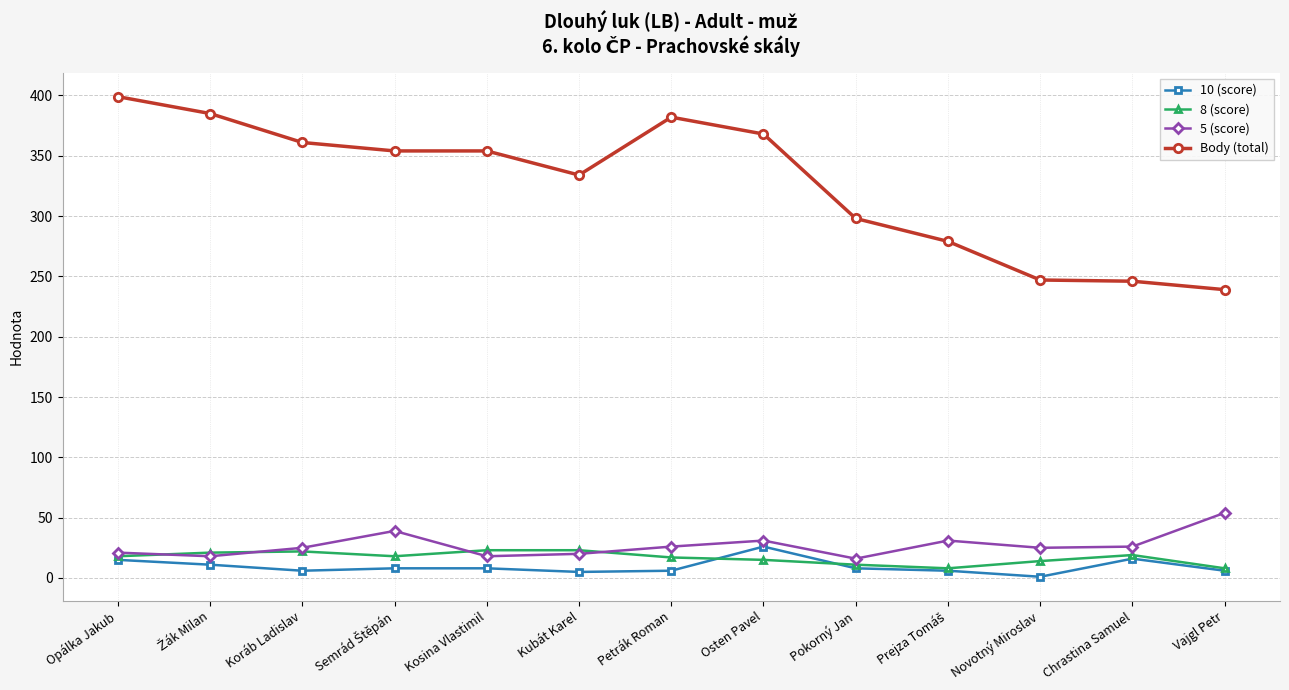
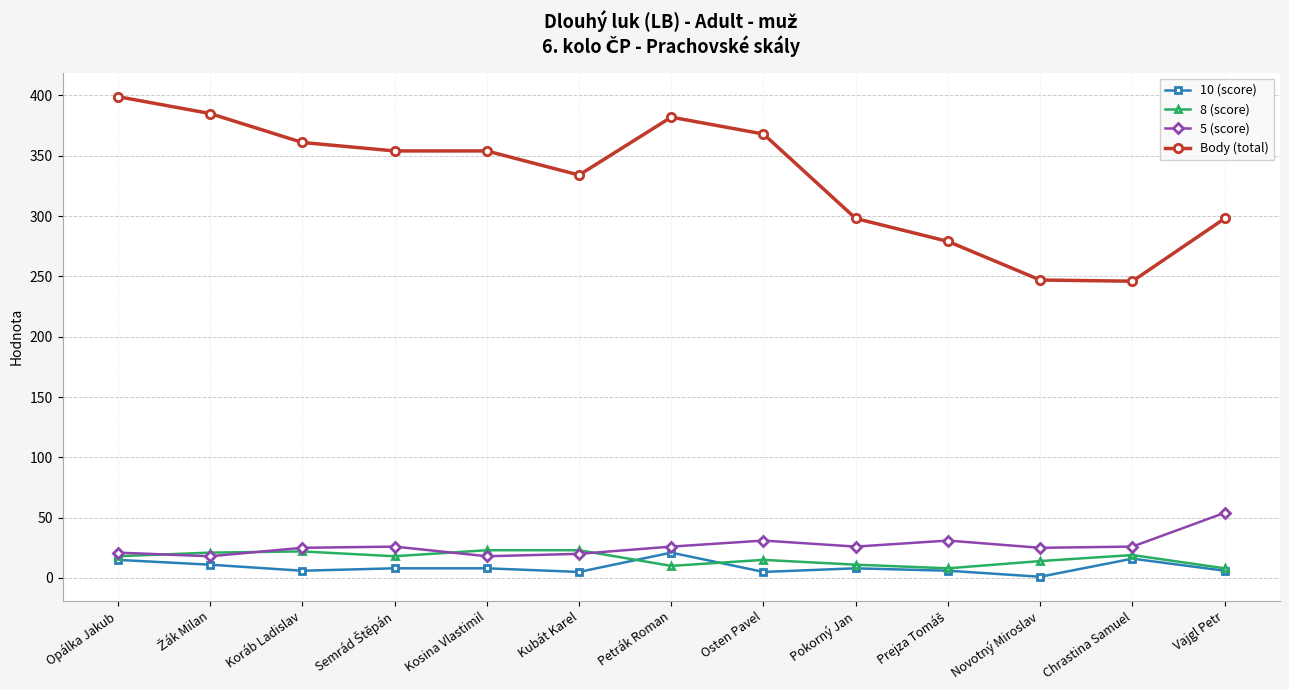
  {
    "10 (score)": {
      "Opálka Jakub": 15,
      "Žák Milan": 11,
      "Koráb Ladislav": 6,
      "Semrád Štěpán": 8,
      "Kosina Vlastimil": 8,
      "Kubát Karel": 5,
-     "Petrák Roman": 6,
-     "Osten Pavel": 26,
+     "Petrák Roman": 21,
+     "Osten Pavel": 5,
      "Pokorný Jan": 8,
      "Novotný Miroslav": 1,
      "Chrastina Samuel": 16
    },
    "8 (score)": {
      "Opálka Jakub": 18,
      "Žák Milan": 21,
      "Koráb Ladislav": 22,
      "Semrád Štěpán": 18,
      "Kosina Vlastimil": 23,
      "Kubát Karel": 23,
-     "Petrák Roman": 17,
+     "Petrák Roman": 10,
      "Osten Pavel": 15,
      "Pokorný Jan": 11,
      "Novotný Miroslav": 14,
      "Chrastina Samuel": 19
    },
    "5 (score)": {
      "Opálka Jakub": 21,
      "Žák Milan": 18,
      "Koráb Ladislav": 25,
-     "Semrád Štěpán": 39,
+     "Semrád Štěpán": 26,
      "Kosina Vlastimil": 18,
      "Kubát Karel": 20,
      "Petrák Roman": 26,
      "Osten Pavel": 31,
-     "Pokorný Jan": 16,
+     "Pokorný Jan": 26,
      "Prejza Tomáš": 31,
      "Novotný Miroslav": 25,
      "Chrastina Samuel": 26,
      "Vajgl Petr": 54
    },
    "Body (total)": {
      "Opálka Jakub": 399,
      "Žák Milan": 385,
      "Koráb Ladislav": 361,
      "Semrád Štěpán": 354,
      "Kosina Vlastimil": 354,
      "Kubát Karel": 334,
      "Petrák Roman": 382,
      "Osten Pavel": 368,
      "Pokorný Jan": 298,
      "Prejza Tomáš": 279,
      "Novotný Miroslav": 247,
      "Chrastina Samuel": 246,
-     "Vajgl Petr": 239
+     "Vajgl Petr": 298
    }
  }
